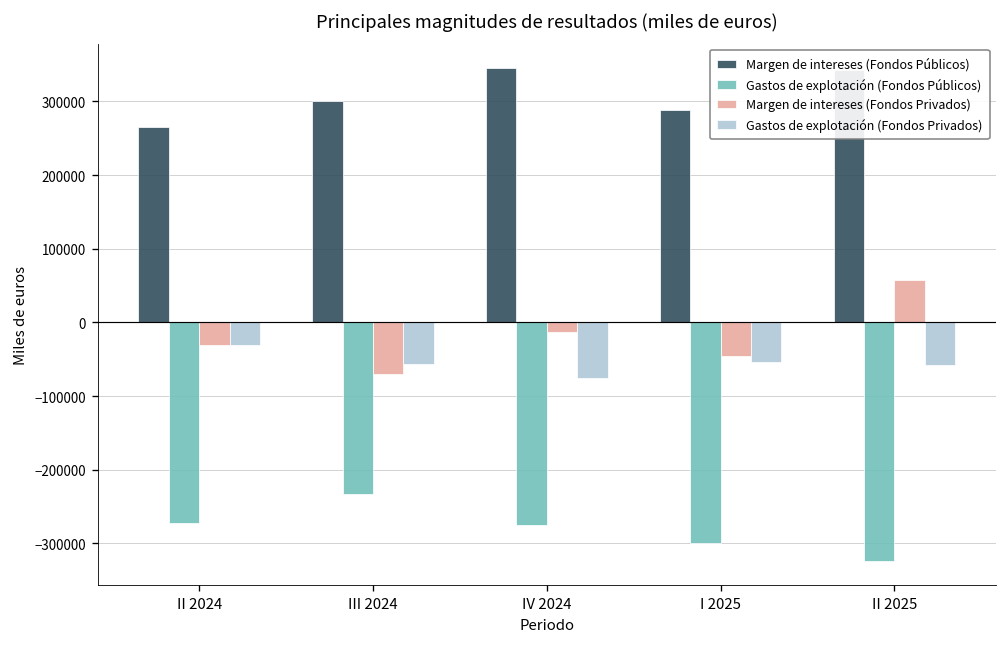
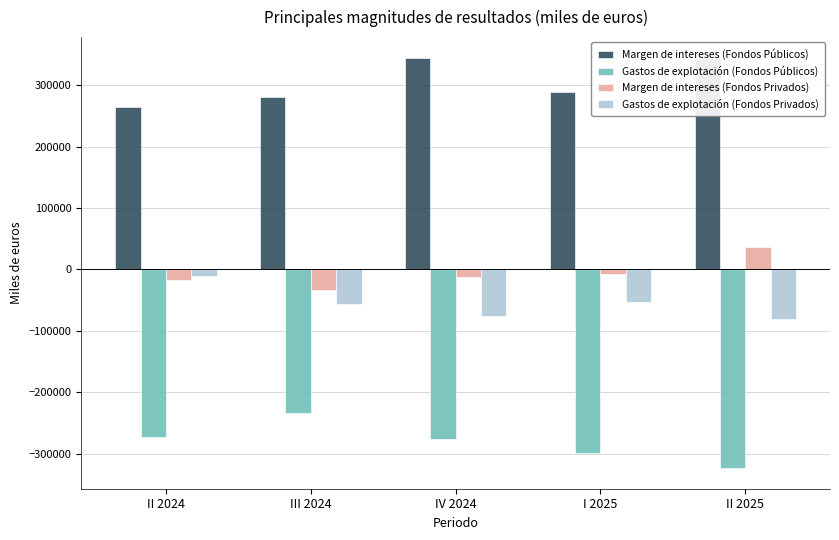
  {
    "Margen de intereses (Fondos Públicos)": {
      "II 2024": 270000,
-     "III 2024": 300000,
+     "III 2024": 280000,
      "IV 2024": 350000,
      "I 2025": 290000
    },
    "Gastos de explotación (Fondos Públicos)": {
      "II 2024": -270000,
      "III 2024": -230000,
      "IV 2024": -280000,
      "I 2025": -300000,
      "II 2025": -320000
    },
    "Margen de intereses (Fondos Privados)": {
-     "II 2024": -30000,
-     "III 2024": -70000,
+     "II 2024": -20000,
+     "III 2024": -30000,
      "IV 2024": -10000,
-     "I 2025": -50000,
-     "II 2025": 60000
+     "I 2025": -10000,
+     "II 2025": 40000
    },
    "Gastos de explotación (Fondos Privados)": {
-     "II 2024": -30000,
+     "II 2024": -10000,
      "III 2024": -60000,
      "IV 2024": -80000,
      "I 2025": -50000,
-     "II 2025": -60000
+     "II 2025": -80000
    }
  }
